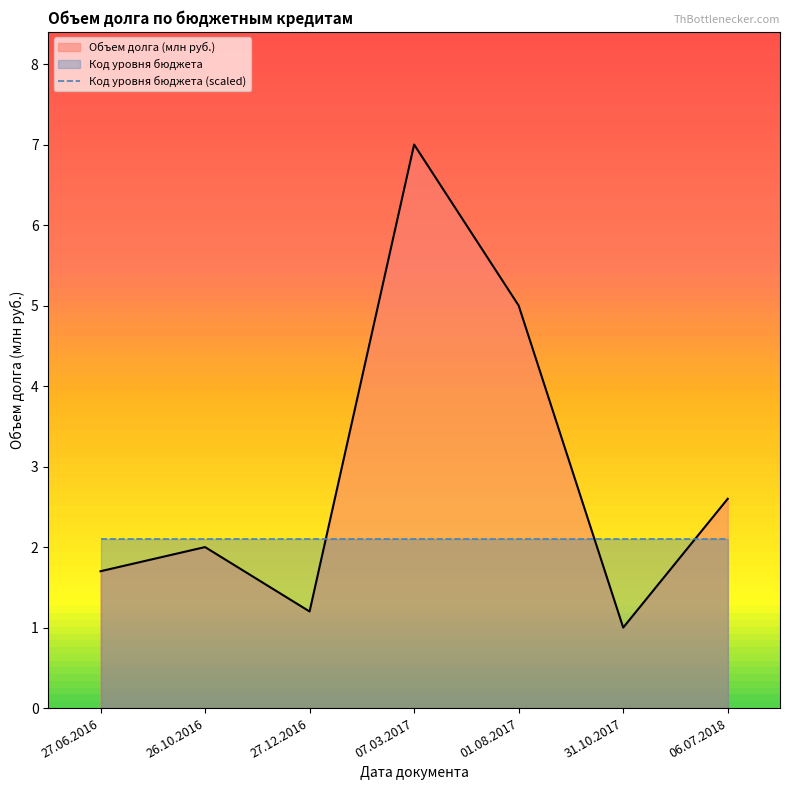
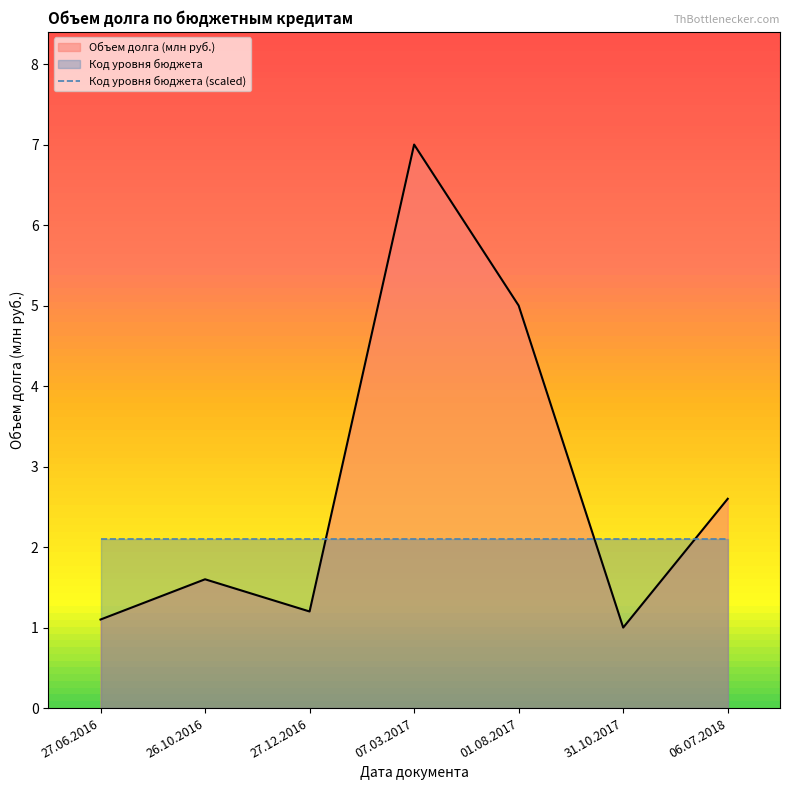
  {
    "Объем долга (млн руб.)": {
-     "27.06.2016": 1.7,
-     "26.10.2016": 2.0,
+     "27.06.2016": 1.1,
+     "26.10.2016": 1.6,
      "27.12.2016": 1.2,
      "07.03.2017": 7.0,
      "01.08.2017": 5.0,
      "31.10.2017": 1.0,
      "06.07.2018": 2.6
    },
    "Код уровня бюджета": {
      "27.06.2016": 2.1,
      "26.10.2016": 2.1,
      "27.12.2016": 2.1,
      "07.03.2017": 2.1,
      "01.08.2017": 2.1,
      "31.10.2017": 2.1,
      "06.07.2018": 2.1
    }
  }
